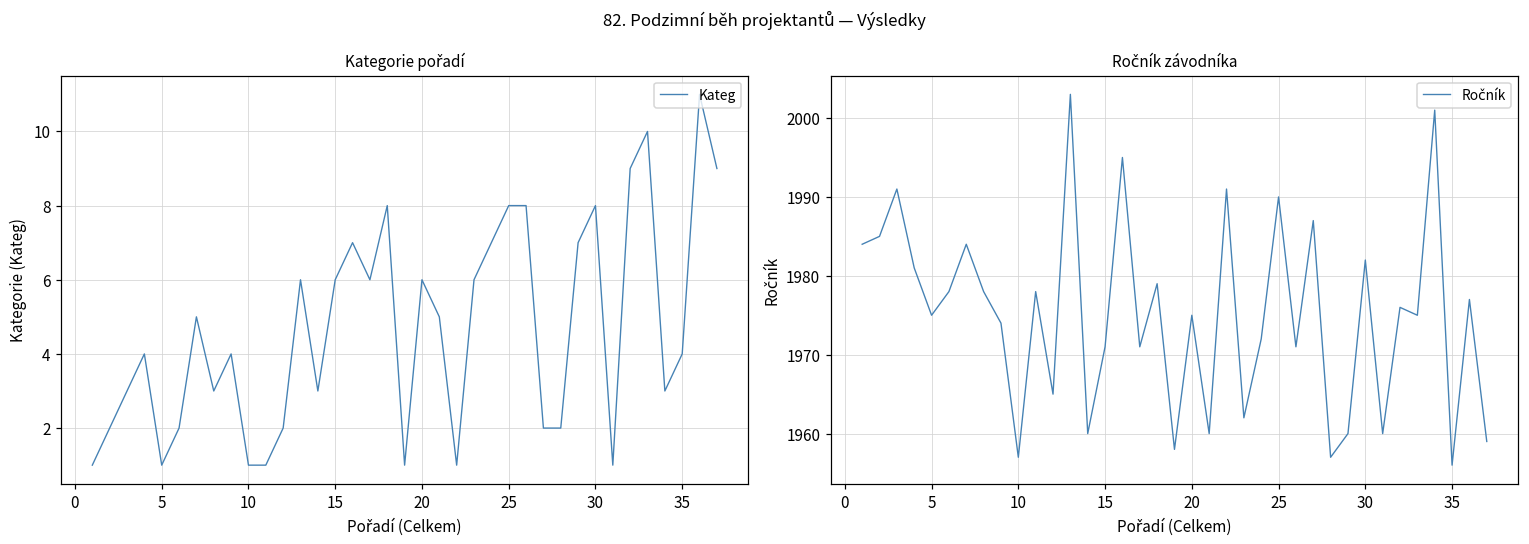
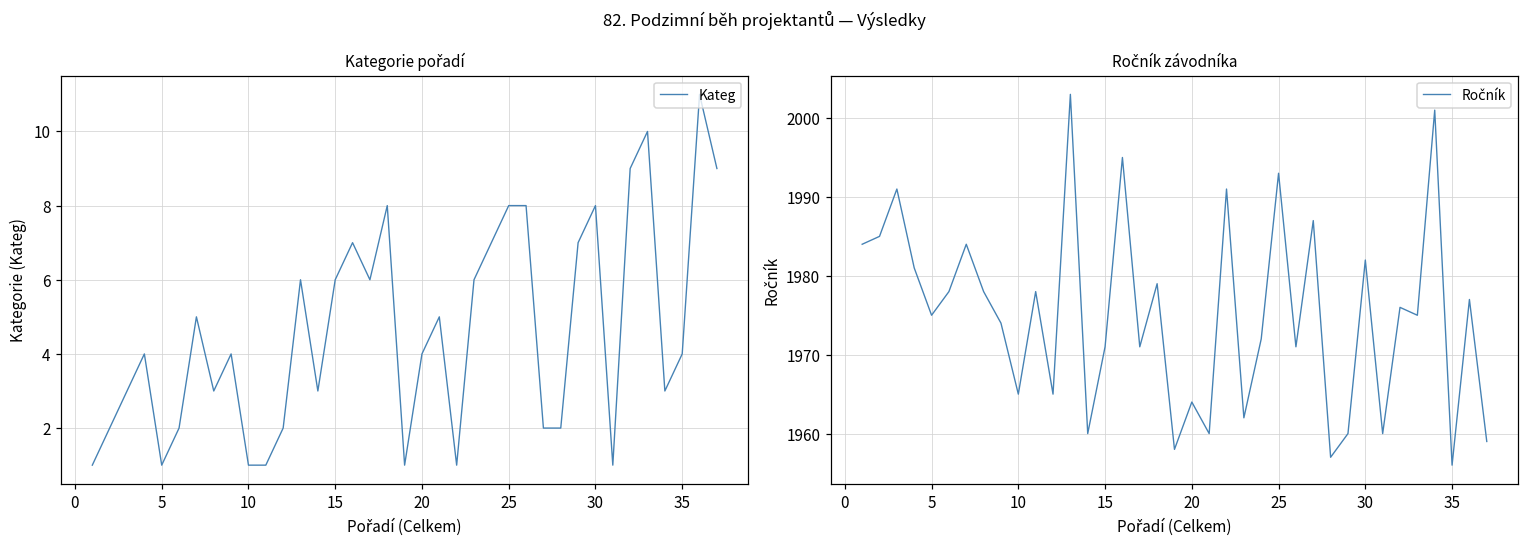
  {
    "Kategorie pořadí": {
      "5": 1,
      "10": 1,
      "15": 6,
-     "20": 6,
+     "20": 4,
      "25": 8,
      "30": 8,
      "35": 4
    },
    "Ročník závodníka": {
      "5": 1975,
-     "10": 1957,
+     "10": 1965,
      "15": 1971,
-     "20": 1975,
-     "25": 1990,
+     "20": 1964,
+     "25": 1993,
      "30": 1982,
      "35": 1956
    }
  }
